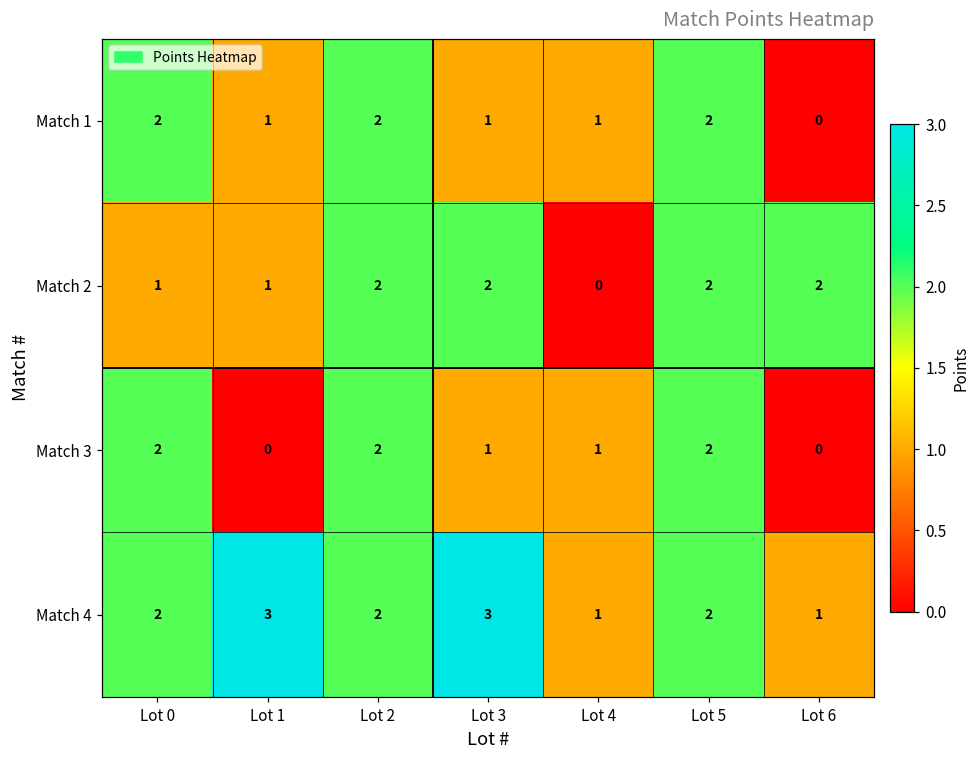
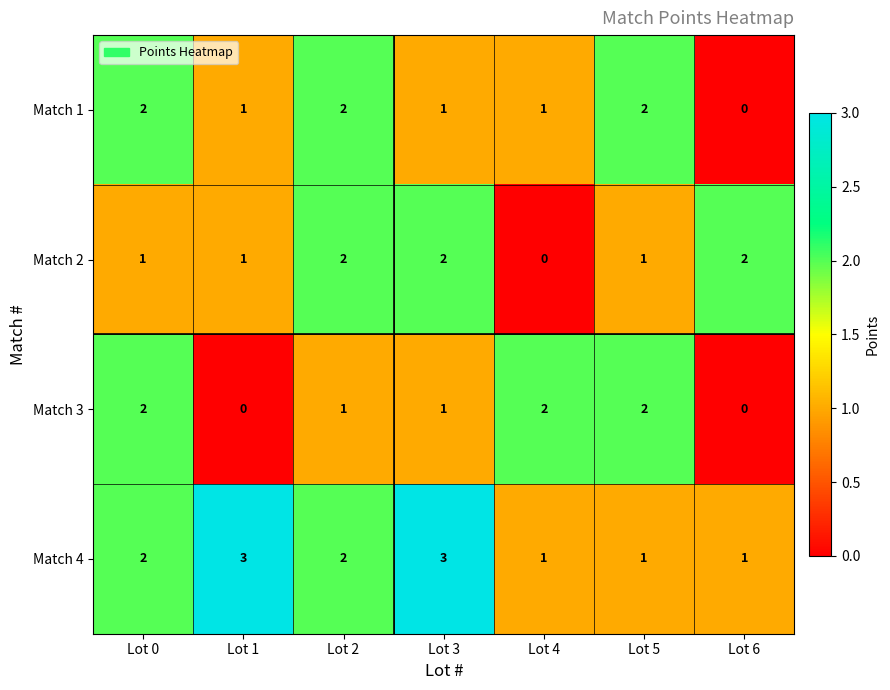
  {
    "Match 1": {
      "Lot 0": 2,
      "Lot 1": 1,
      "Lot 2": 2,
      "Lot 3": 1,
      "Lot 4": 1,
      "Lot 5": 2,
      "Lot 6": 0
    },
    "Match 2": {
      "Lot 0": 1,
      "Lot 1": 1,
      "Lot 2": 2,
      "Lot 3": 2,
      "Lot 4": 0,
-     "Lot 5": 2,
+     "Lot 5": 1,
      "Lot 6": 2
    },
    "Match 3": {
      "Lot 0": 2,
      "Lot 1": 0,
-     "Lot 2": 2,
+     "Lot 2": 1,
      "Lot 3": 1,
-     "Lot 4": 1,
+     "Lot 4": 2,
      "Lot 5": 2,
      "Lot 6": 0
    },
    "Match 4": {
      "Lot 0": 2,
      "Lot 1": 3,
      "Lot 2": 2,
      "Lot 3": 3,
      "Lot 4": 1,
-     "Lot 5": 2,
+     "Lot 5": 1,
      "Lot 6": 1
    }
  }
